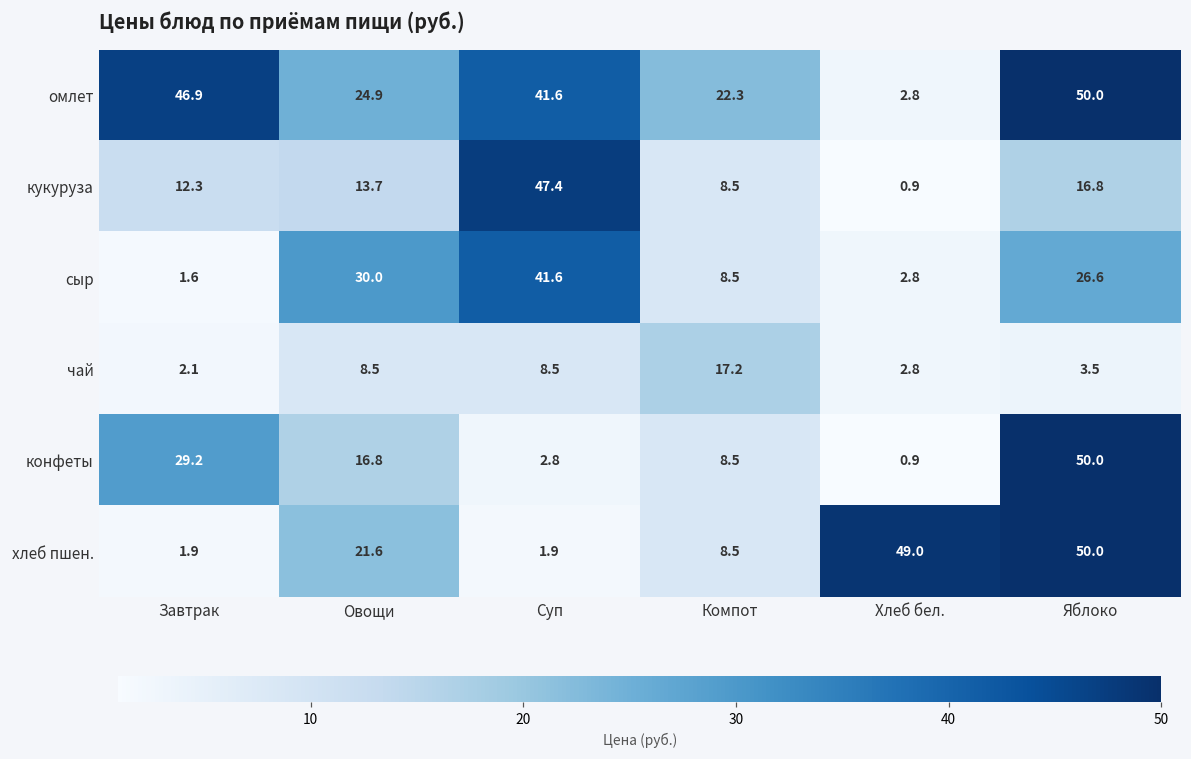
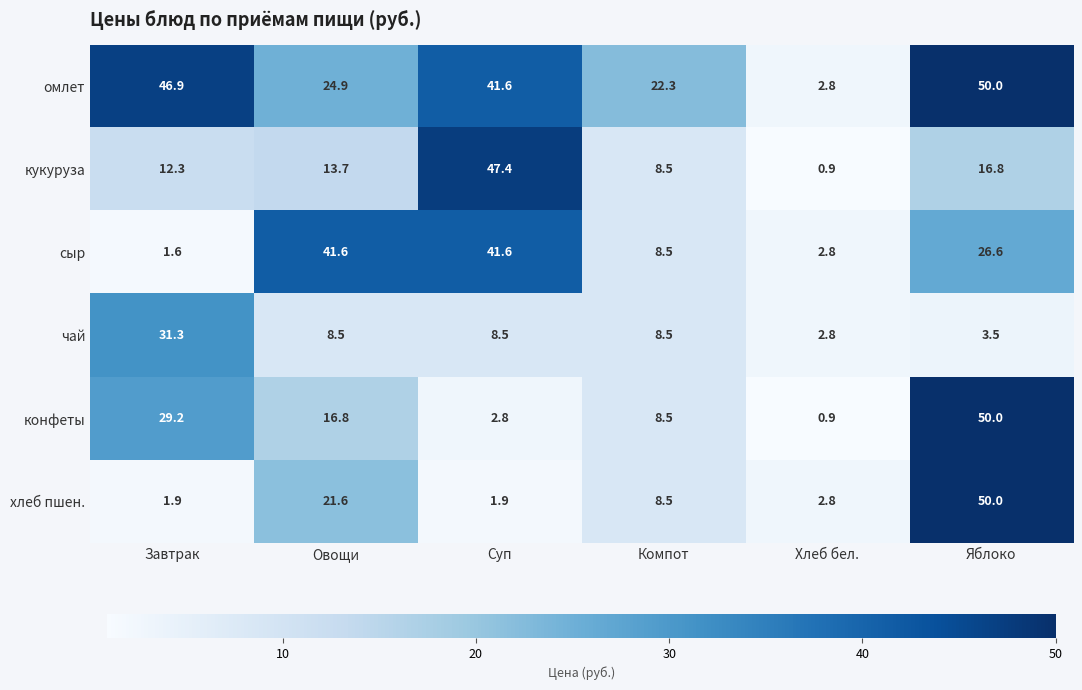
  {
    "омлет": {
      "Завтрак": 46.9,
      "Овощи": 24.9,
      "Суп": 41.6,
      "Компот": 22.3,
      "Хлеб бел.": 2.8,
      "Яблоко": 50.0
    },
    "кукуруза": {
      "Завтрак": 12.3,
      "Овощи": 13.7,
      "Суп": 47.4,
      "Компот": 8.5,
      "Хлеб бел.": 0.9,
      "Яблоко": 16.8
    },
    "сыр": {
      "Завтрак": 1.6,
-     "Овощи": 30.0,
+     "Овощи": 41.6,
      "Суп": 41.6,
      "Компот": 8.5,
      "Хлеб бел.": 2.8,
      "Яблоко": 26.6
    },
    "чай": {
-     "Завтрак": 2.1,
+     "Завтрак": 31.3,
      "Овощи": 8.5,
      "Суп": 8.5,
-     "Компот": 17.2,
+     "Компот": 8.5,
      "Хлеб бел.": 2.8,
      "Яблоко": 3.5
    },
    "конфеты": {
      "Завтрак": 29.2,
      "Овощи": 16.8,
      "Суп": 2.8,
      "Компот": 8.5,
      "Хлеб бел.": 0.9,
      "Яблоко": 50.0
    },
    "хлеб пшен.": {
      "Завтрак": 1.9,
      "Овощи": 21.6,
      "Суп": 1.9,
      "Компот": 8.5,
-     "Хлеб бел.": 49.0,
+     "Хлеб бел.": 2.8,
      "Яблоко": 50.0
    }
  }
